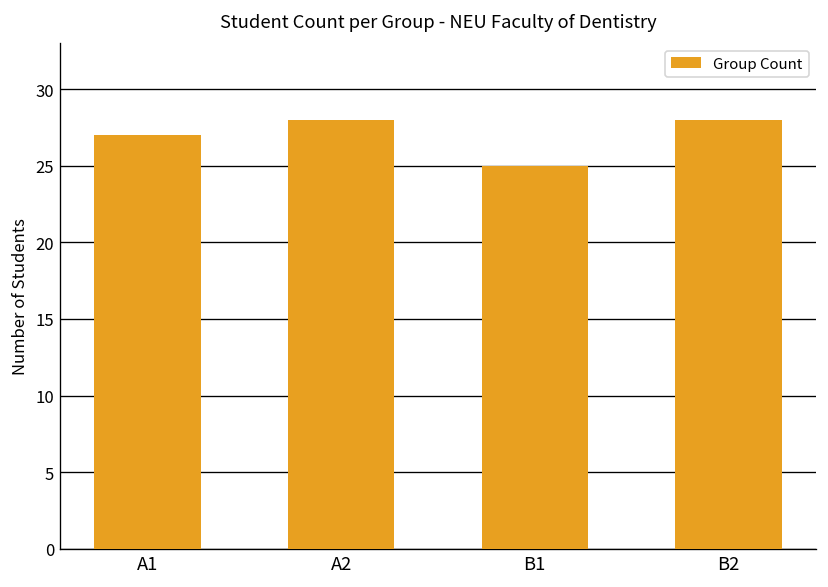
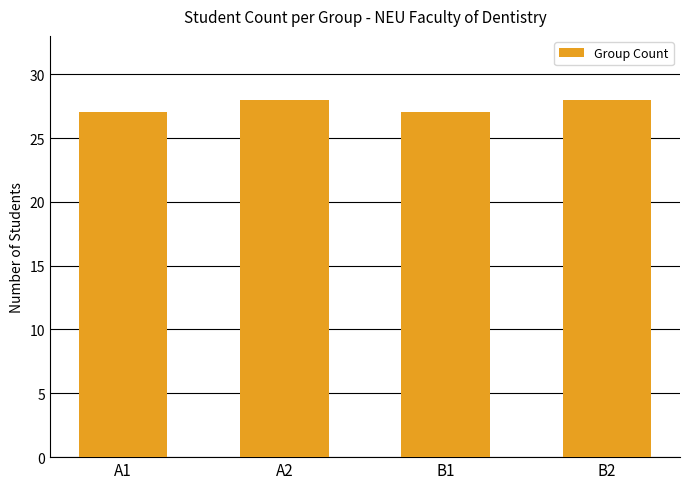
  {
    "A1": 27,
    "A2": 28,
-   "B1": 25,
+   "B1": 27,
    "B2": 28
  }
